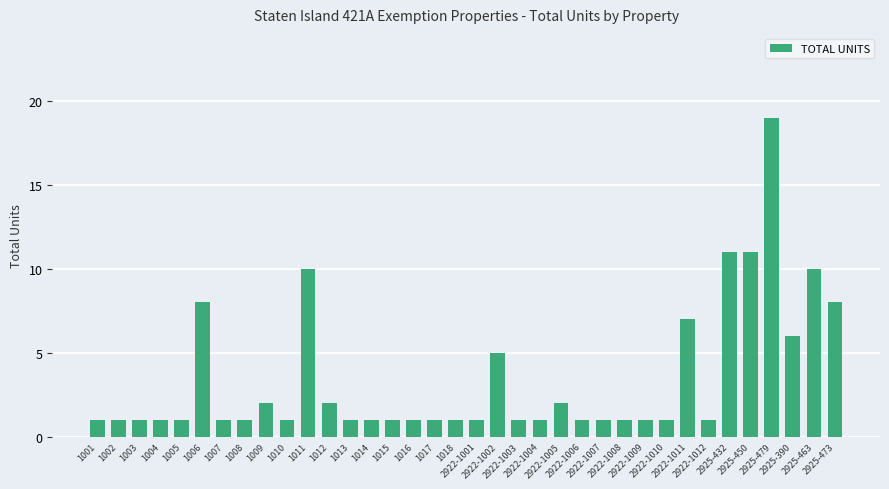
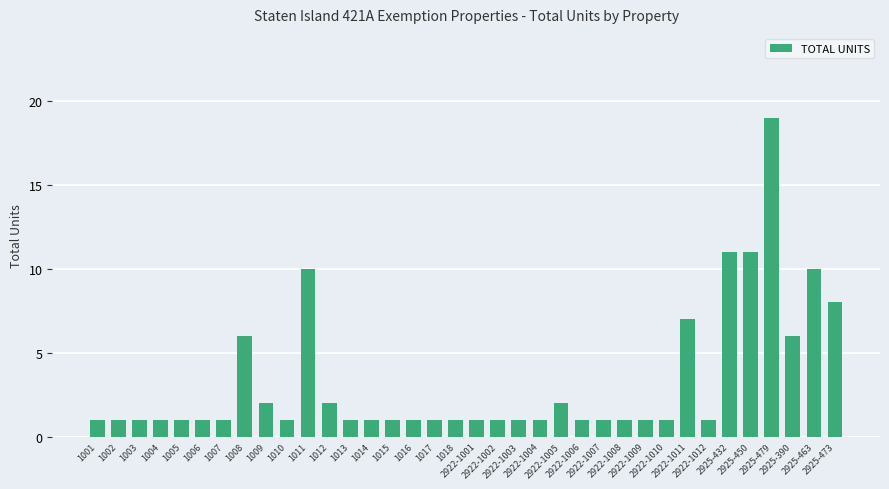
  {
    "1001": 1,
    "1002": 1,
    "1003": 1,
    "1004": 1,
    "1005": 1,
-   "1006": 8,
+   "1006": 1,
    "1007": 1,
-   "1008": 1,
+   "1008": 6,
    "1009": 2,
    "1010": 1,
    "1011": 10,
    "1012": 2,
    "1013": 1,
    "1014": 1,
    "1015": 1,
    "1016": 1,
    "1017": 1,
    "1018": 1,
    "2922-1001": 1,
-   "2922-1002": 5,
+   "2922-1002": 1,
    "2922-1003": 1,
    "2922-1004": 1,
    "2922-1005": 2,
    "2922-1006": 1,
    "2922-1007": 1,
    "2922-1008": 1,
    "2922-1009": 1,
    "2922-1010": 1,
    "2922-1011": 7,
    "2922-1012": 1,
    "2925-432": 11,
    "2925-450": 11,
    "2925-479": 19,
    "2925-390": 6,
    "2925-463": 10,
    "2925-473": 8
  }
